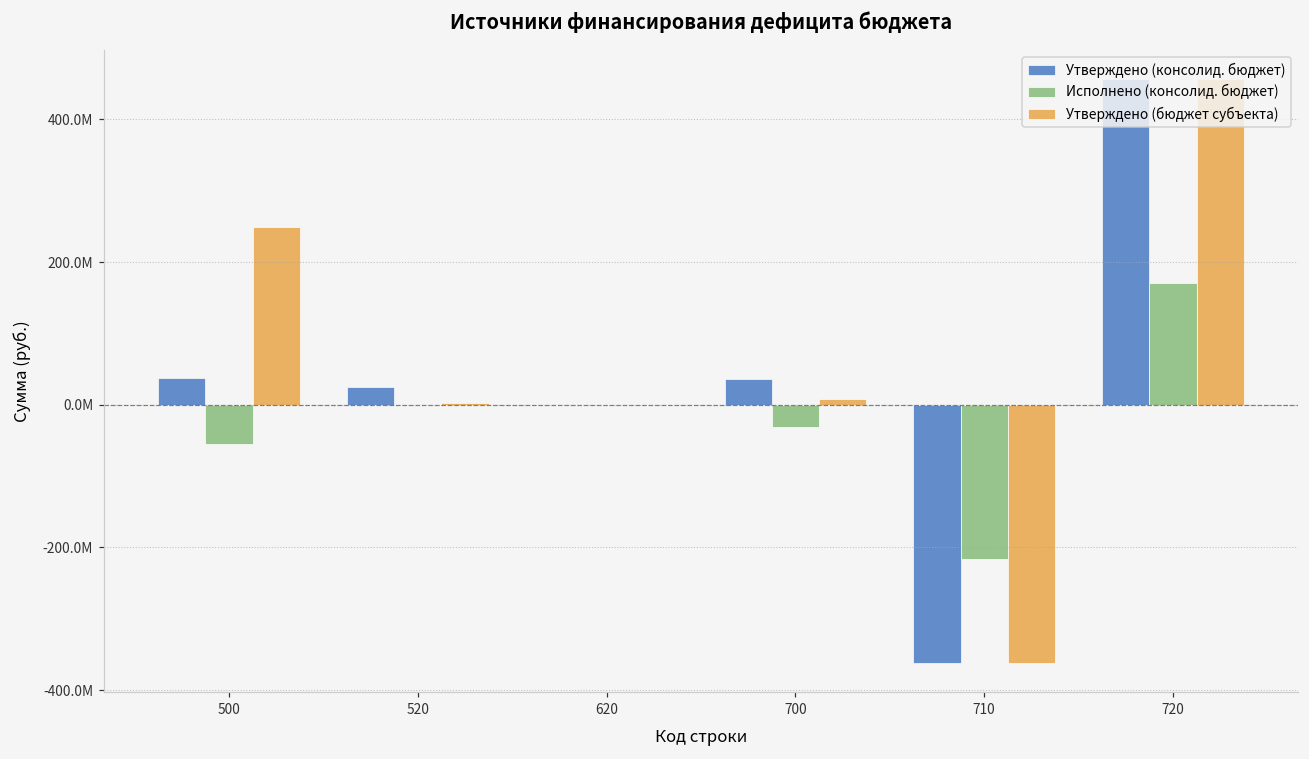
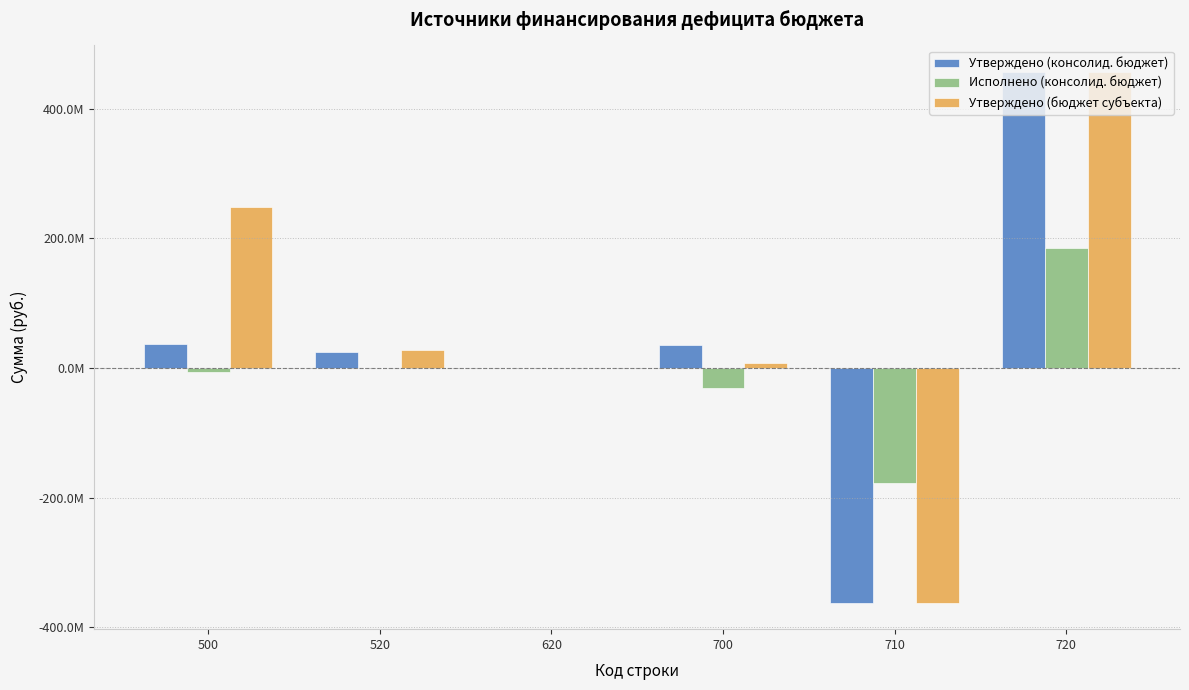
  {
    "Утверждено (консолид. бюджет)": {
      "500": 40000000,
      "520": 30000000,
      "620": 0,
      "700": 40000000,
      "710": -360000000
    },
    "Исполнено (консолид. бюджет)": {
-     "500": -50000000,
+     "500": -10000000,
      "520": 0,
      "620": 0,
      "700": -30000000,
-     "710": -220000000,
-     "720": 170000000
+     "710": -180000000,
+     "720": 180000000
    },
    "Утверждено (бюджет субъекта)": {
      "500": 250000000,
-     "520": 0,
+     "520": 30000000,
      "620": 0,
      "700": 10000000,
      "710": -360000000
    }
  }
